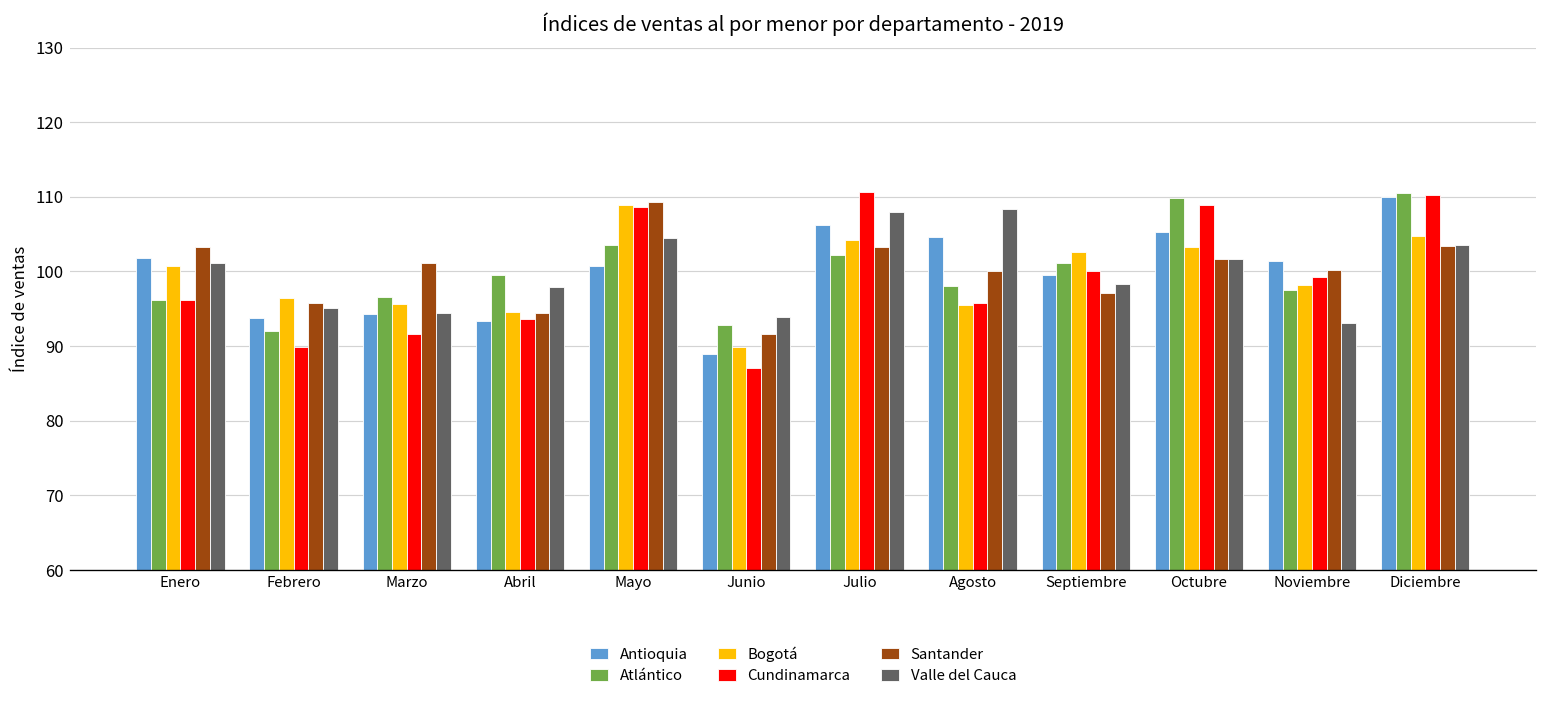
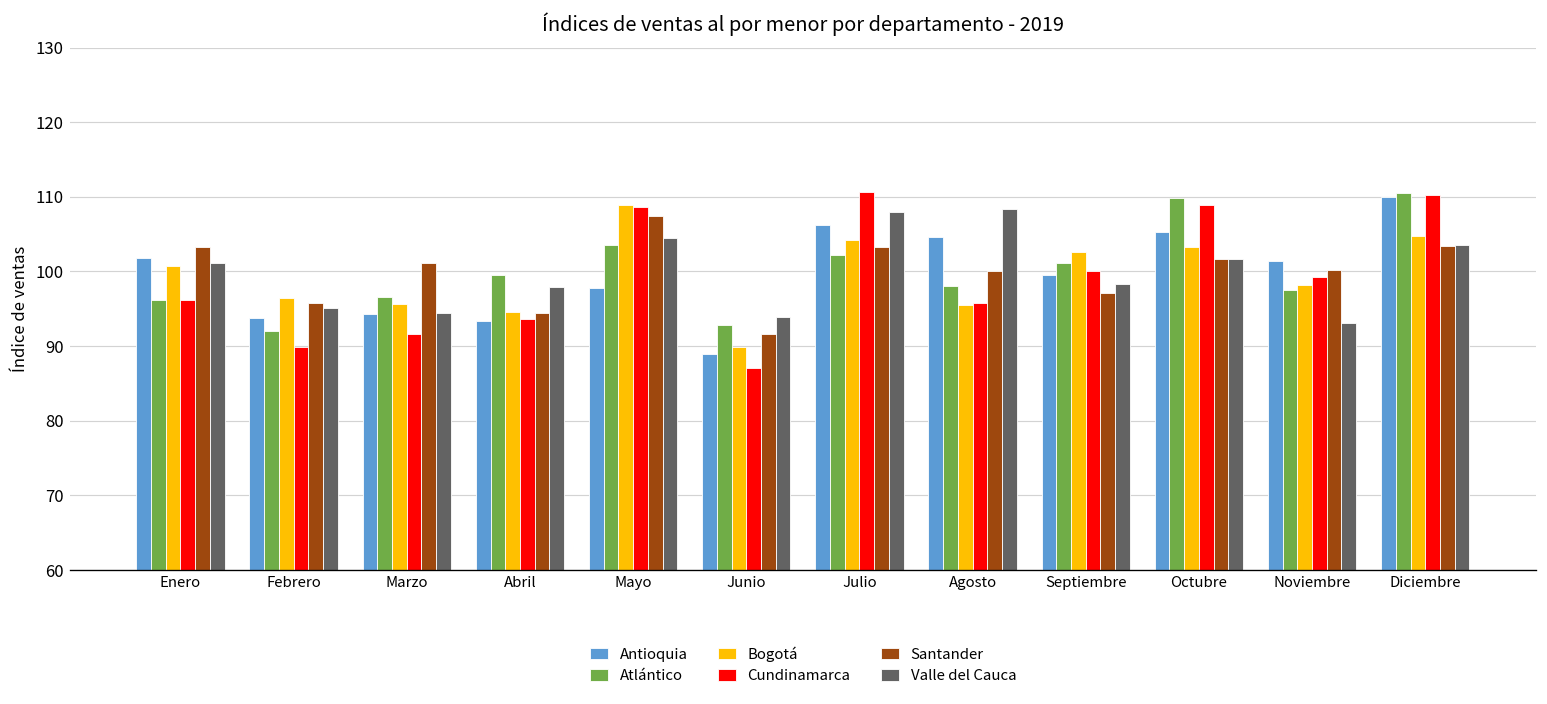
  {
    "Antioquia": {
      "Enero": 102,
      "Febrero": 94,
      "Marzo": 94,
      "Abril": 93,
-     "Mayo": 101,
+     "Mayo": 98,
      "Junio": 89,
      "Julio": 106,
      "Agosto": 105,
      "Septiembre": 100,
      "Octubre": 105,
      "Noviembre": 101,
      "Diciembre": 110
    },
    "Atlántico": {
      "Enero": 96,
      "Febrero": 92,
      "Marzo": 97,
      "Abril": 99,
      "Mayo": 104,
      "Junio": 93,
      "Julio": 102,
      "Agosto": 98,
      "Septiembre": 101,
      "Octubre": 110,
      "Noviembre": 98,
      "Diciembre": 110
    },
    "Bogotá": {
      "Enero": 101,
      "Febrero": 96,
      "Marzo": 96,
      "Abril": 95,
      "Mayo": 109,
      "Junio": 90,
      "Julio": 104,
      "Agosto": 95,
      "Septiembre": 103,
      "Octubre": 103,
      "Noviembre": 98,
      "Diciembre": 105
    },
    "Cundinamarca": {
      "Enero": 96,
      "Febrero": 90,
      "Marzo": 92,
      "Abril": 94,
      "Mayo": 109,
      "Junio": 87,
      "Julio": 111,
      "Agosto": 96,
      "Septiembre": 100,
      "Octubre": 109,
      "Noviembre": 99,
      "Diciembre": 110
    },
    "Santander": {
      "Enero": 103,
      "Febrero": 96,
      "Marzo": 101,
      "Abril": 94,
-     "Mayo": 109,
+     "Mayo": 107,
      "Junio": 92,
      "Julio": 103,
      "Agosto": 100,
      "Septiembre": 97,
      "Octubre": 102,
      "Noviembre": 100,
      "Diciembre": 103
    },
    "Valle del Cauca": {
      "Enero": 101,
      "Febrero": 95,
      "Marzo": 94,
      "Abril": 98,
      "Mayo": 104,
      "Junio": 94,
      "Julio": 108,
      "Agosto": 108,
      "Septiembre": 98,
      "Octubre": 102,
      "Noviembre": 93,
      "Diciembre": 104
    }
  }
